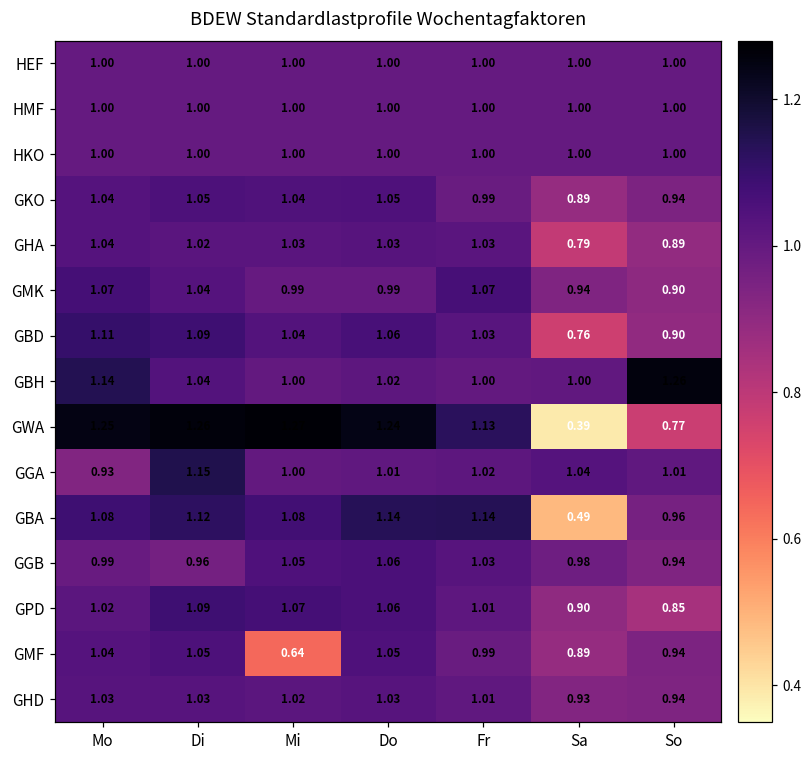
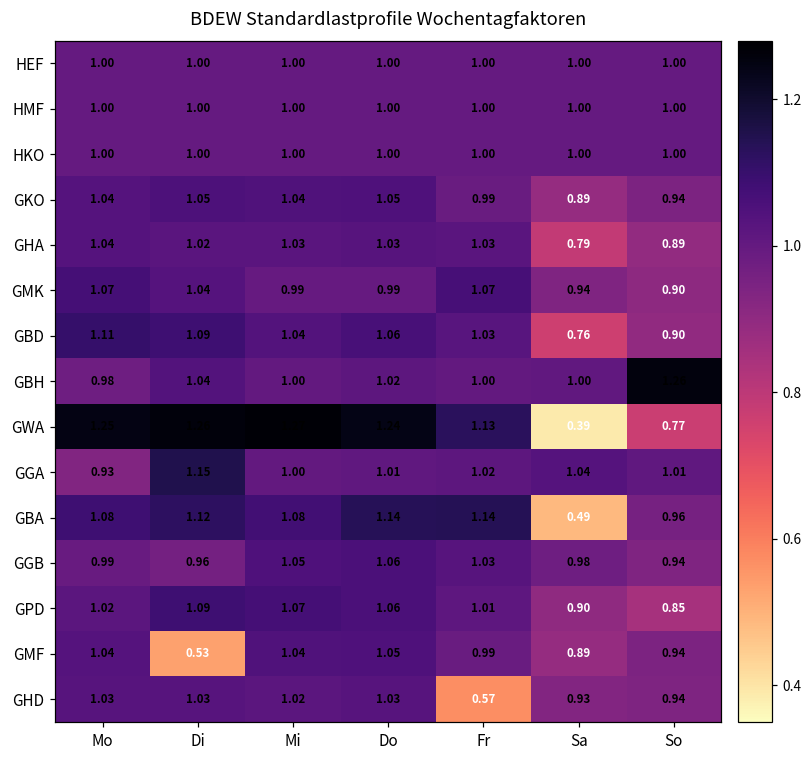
  {
    "HEF": {
      "Mo": 1.00,
      "Di": 1.00,
      "Mi": 1.00,
      "Do": 1.00,
      "Fr": 1.00,
      "Sa": 1.00,
      "So": 1.00
    },
    "HMF": {
      "Mo": 1.00,
      "Di": 1.00,
      "Mi": 1.00,
      "Do": 1.00,
      "Fr": 1.00,
      "Sa": 1.00,
      "So": 1.00
    },
    "HKO": {
      "Mo": 1.00,
      "Di": 1.00,
      "Mi": 1.00,
      "Do": 1.00,
      "Fr": 1.00,
      "Sa": 1.00,
      "So": 1.00
    },
    "GKO": {
      "Mo": 1.04,
      "Di": 1.05,
      "Mi": 1.04,
      "Do": 1.05,
      "Fr": 0.99,
      "Sa": 0.89,
      "So": 0.94
    },
    "GHA": {
      "Mo": 1.04,
      "Di": 1.02,
      "Mi": 1.03,
      "Do": 1.03,
      "Fr": 1.03,
      "Sa": 0.79,
      "So": 0.89
    },
    "GMK": {
      "Mo": 1.07,
      "Di": 1.04,
      "Mi": 0.99,
      "Do": 0.99,
      "Fr": 1.07,
      "Sa": 0.94,
      "So": 0.90
    },
    "GBD": {
      "Mo": 1.11,
      "Di": 1.09,
      "Mi": 1.04,
      "Do": 1.06,
      "Fr": 1.03,
      "Sa": 0.76,
      "So": 0.90
    },
    "GBH": {
-     "Mo": 1.14,
+     "Mo": 0.98,
      "Di": 1.04,
      "Mi": 1.00,
      "Do": 1.02,
      "Fr": 1.00,
      "Sa": 1.00
    },
    "GWA": {
      "Fr": 1.13,
      "Sa": 0.39,
      "So": 0.77
    },
    "GGA": {
      "Mo": 0.93,
      "Di": 1.15,
      "Mi": 1.00,
      "Do": 1.01,
      "Fr": 1.02,
      "Sa": 1.04,
      "So": 1.01
    },
    "GBA": {
      "Mo": 1.08,
      "Di": 1.12,
      "Mi": 1.08,
      "Do": 1.14,
      "Fr": 1.14,
      "Sa": 0.49,
      "So": 0.96
    },
    "GGB": {
      "Mo": 0.99,
      "Di": 0.96,
      "Mi": 1.05,
      "Do": 1.06,
      "Fr": 1.03,
      "Sa": 0.98,
      "So": 0.94
    },
    "GPD": {
      "Mo": 1.02,
      "Di": 1.09,
      "Mi": 1.07,
      "Do": 1.06,
      "Fr": 1.01,
      "Sa": 0.90,
      "So": 0.85
    },
    "GMF": {
      "Mo": 1.04,
-     "Di": 1.05,
-     "Mi": 0.64,
+     "Di": 0.53,
+     "Mi": 1.04,
      "Do": 1.05,
      "Fr": 0.99,
      "Sa": 0.89,
      "So": 0.94
    },
    "GHD": {
      "Mo": 1.03,
      "Di": 1.03,
      "Mi": 1.02,
      "Do": 1.03,
-     "Fr": 1.01,
+     "Fr": 0.57,
      "Sa": 0.93,
      "So": 0.94
    }
  }
